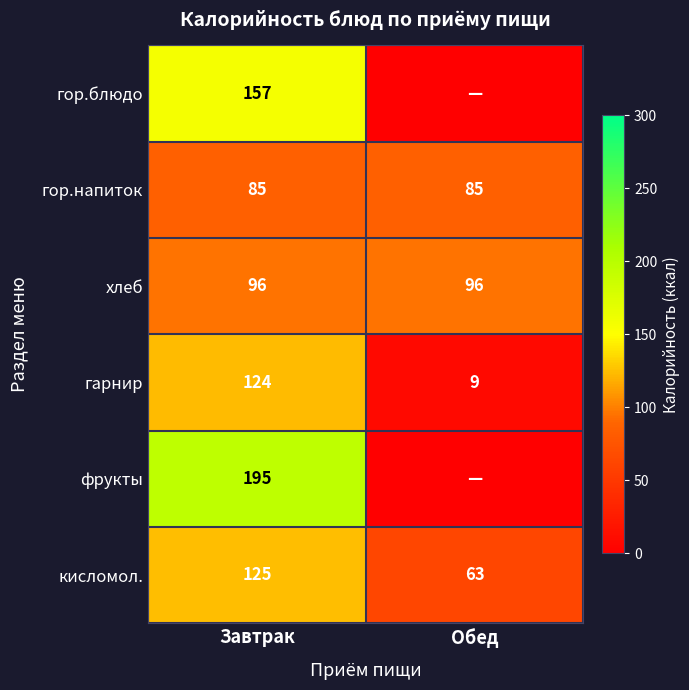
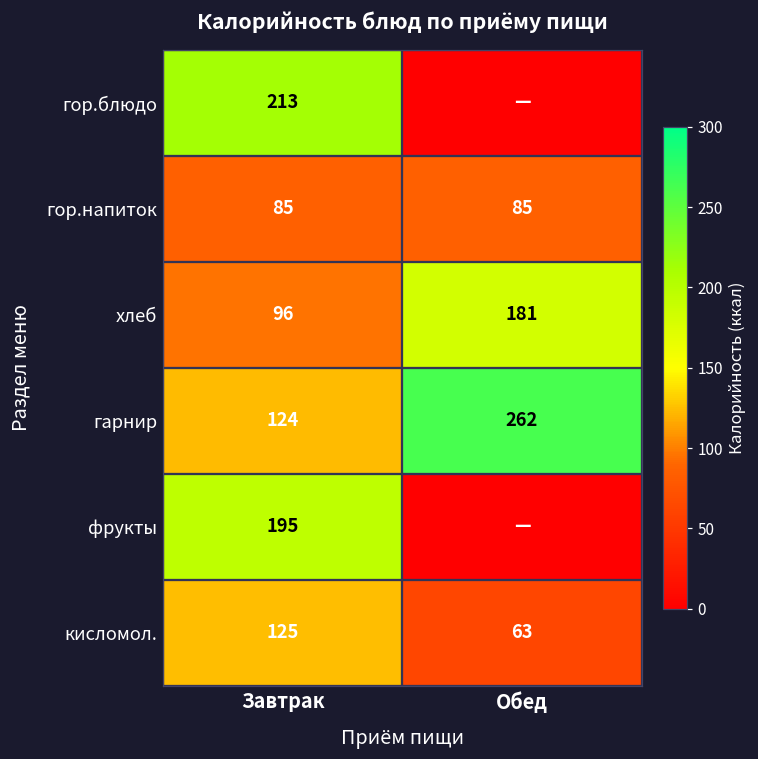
  {
    "гор.блюдо": {
-     "Завтрак": 157
+     "Завтрак": 213
    },
    "гор.напиток": {
      "Завтрак": 85,
      "Обед": 85
    },
    "хлеб": {
      "Завтрак": 96,
-     "Обед": 96
+     "Обед": 181
    },
    "гарнир": {
      "Завтрак": 124,
-     "Обед": 9
+     "Обед": 262
    },
    "фрукты": {
      "Завтрак": 195
    },
    "кисломол.": {
      "Завтрак": 125,
      "Обед": 63
    }
  }
